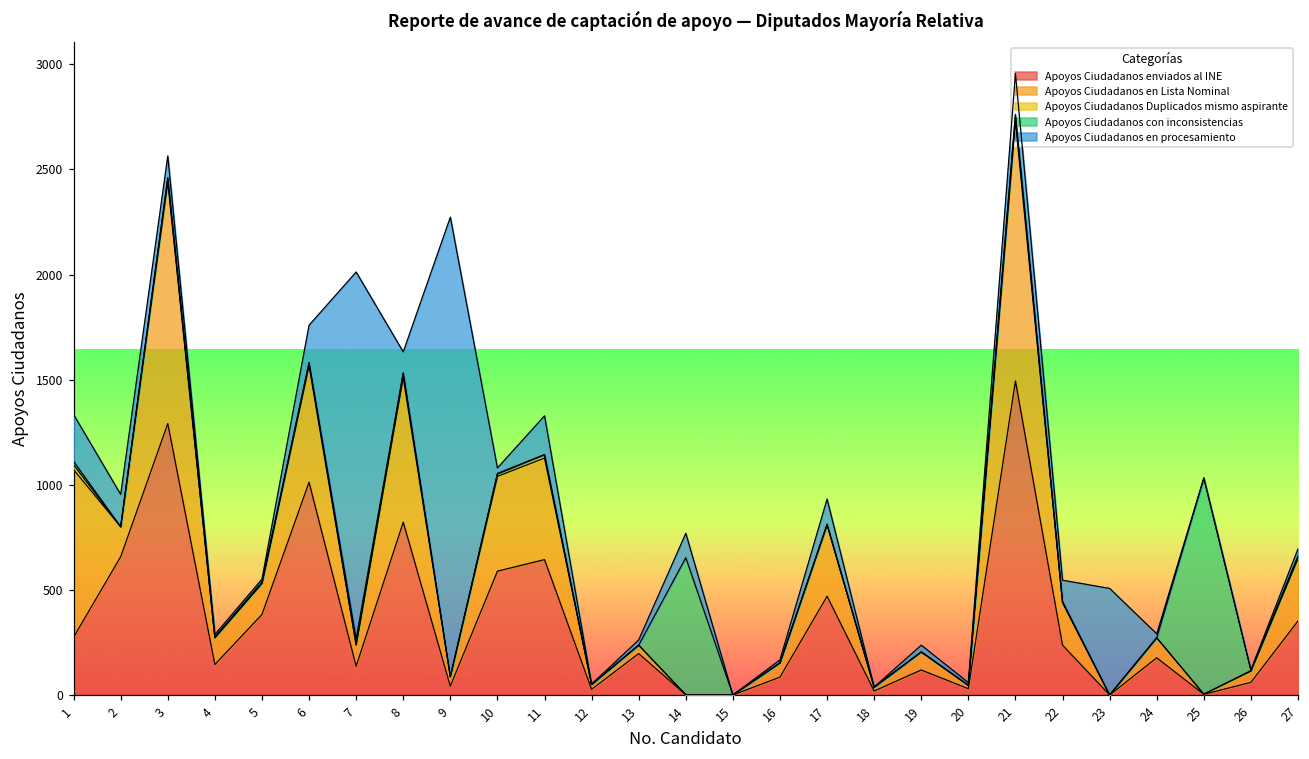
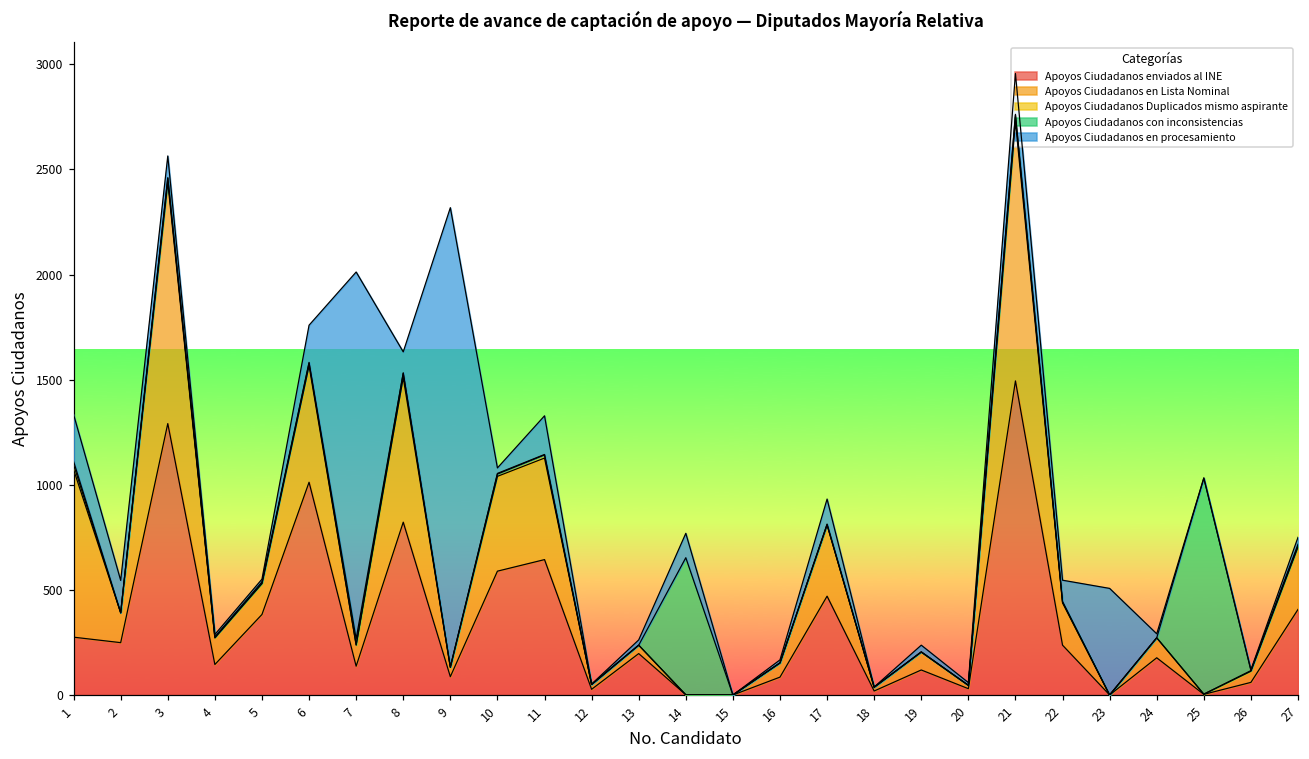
  {
    "Apoyos Ciudadanos enviados al INE": {
      "1": 280,
-     "2": 660,
+     "2": 250,
      "3": 1290,
      "4": 150,
      "5": 380,
      "6": 1010,
      "7": 140,
      "8": 820,
-     "9": 40,
+     "9": 90,
      "10": 590,
      "11": 640,
      "12": 30,
      "13": 200,
      "16": 90,
      "17": 470,
      "18": 20,
      "19": 120,
      "20": 30,
      "21": 1490,
      "22": 240,
      "24": 180,
      "26": 60,
-     "27": 350
+     "27": 410
    },
    "Apoyos Ciudadanos con inconsistencias": {
      "1": 20,
      "7": 30,
      "14": 650
    },
    "Apoyos Ciudadanos en procesamiento": {
      "1": 220,
      "2": 150,
      "3": 100,
      "6": 180,
      "7": 1750,
      "8": 100,
      "9": 2180,
      "10": 30,
      "11": 180,
      "13": 30,
      "14": 120,
      "16": 10,
      "17": 120,
      "19": 30,
      "22": 100,
      "23": 510,
      "24": 20,
      "27": 30
    }
  }
